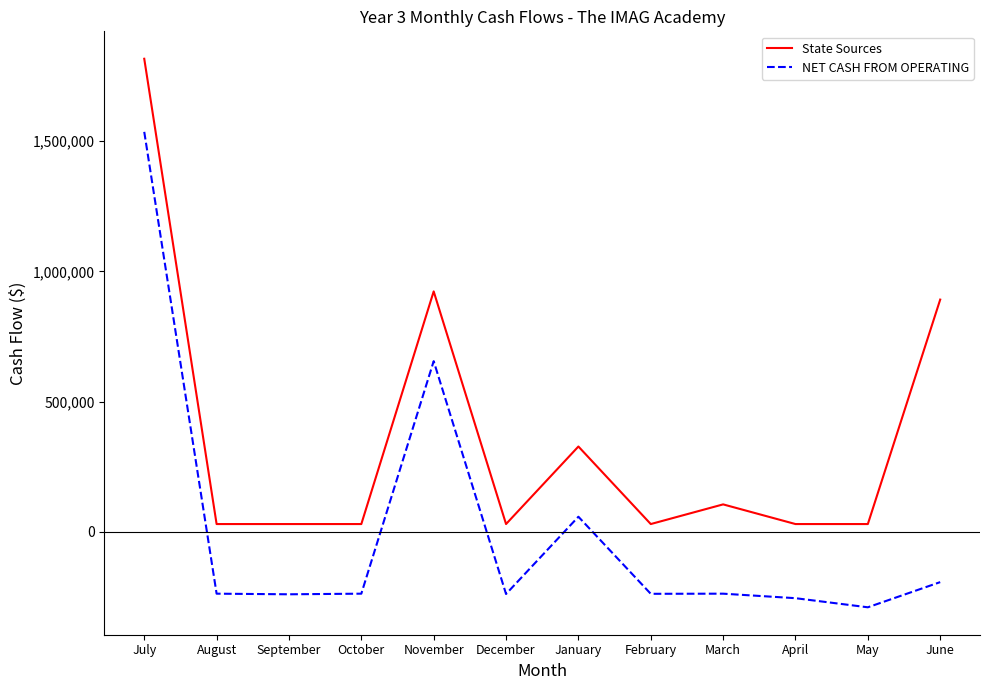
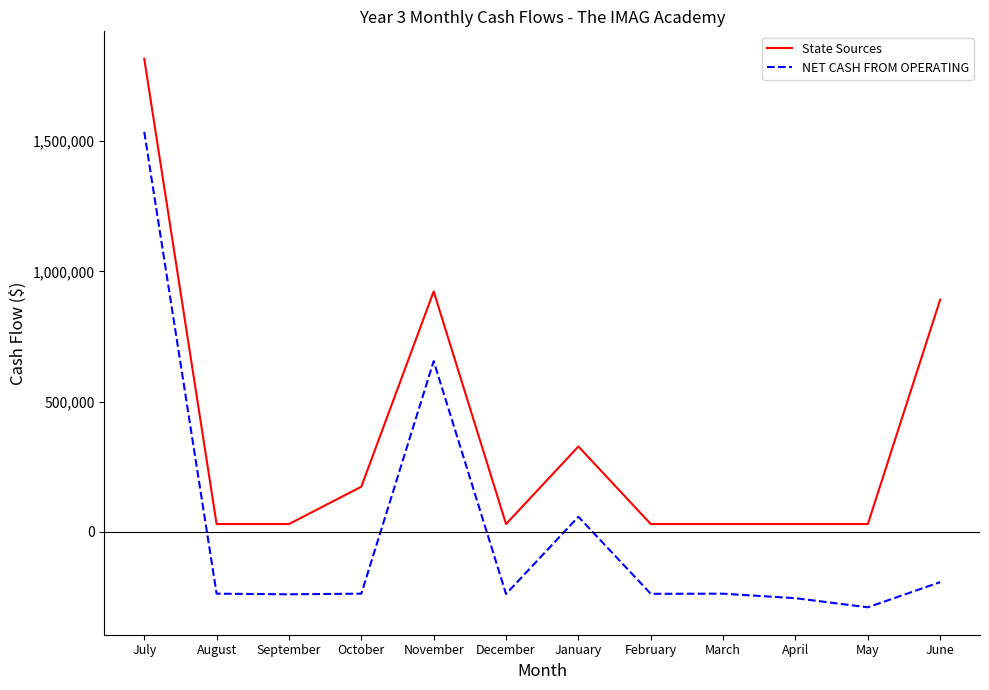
  {
    "State Sources": {
      "July": "1,820,000",
      "August": "30,000",
      "September": "30,000",
-     "October": "30,000",
+     "October": "170,000",
      "November": "920,000",
      "December": "30,000",
      "January": "330,000",
      "February": "30,000",
-     "March": "110,000",
+     "March": "30,000",
      "April": "30,000",
      "May": "30,000",
      "June": "890,000"
    },
    "NET CASH FROM OPERATING": {
      "July": "1,540,000",
      "August": "-240,000",
      "September": "-240,000",
      "October": "-240,000",
      "November": "660,000",
      "December": "-240,000",
      "January": "60,000",
      "February": "-240,000",
      "March": "-240,000",
      "April": "-250,000",
      "May": "-290,000",
      "June": "-190,000"
    }
  }
